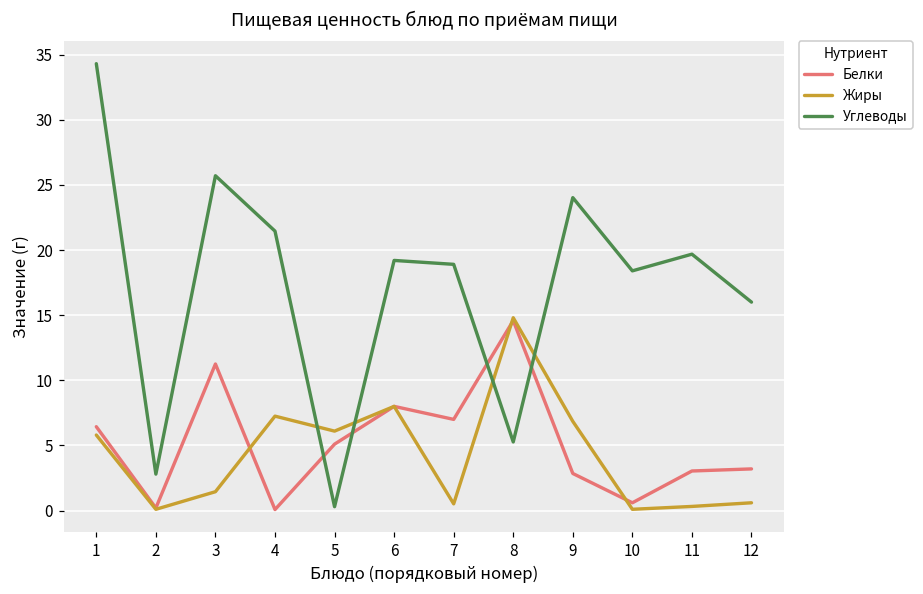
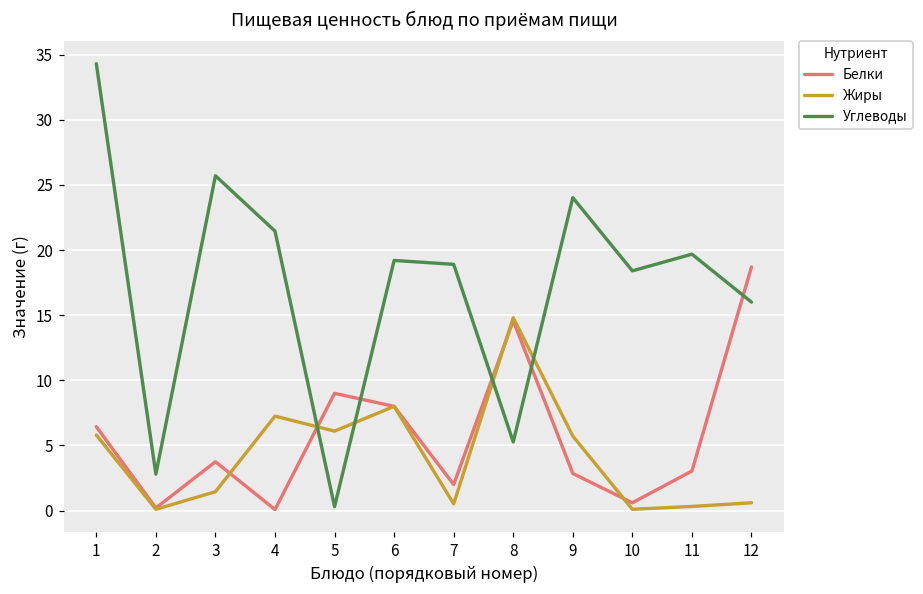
  {
    "Белки": {
      "1": 6.4,
-     "3": 11.3,
+     "3": 3.8,
      "4": 0.1,
-     "5": 5.1,
-     "7": 7,
+     "5": 9.0,
+     "7": 2,
      "8": 14.6,
      "9": 2.9,
      "10": 0.6,
      "11": 3.0,
-     "12": 3.2
+     "12": 18.7
    },
    "Жиры": {
      "1": 5.8,
      "3": 1.5,
      "4": 7.3,
      "5": 6.1,
      "7": 0.5,
      "8": 14.8,
-     "9": 6.9,
+     "9": 5.7,
      "10": 0.1,
      "11": 0.3,
      "12": 0.6
    },
    "Углеводы": {
      "1": 34.3,
      "2": 2.8,
      "3": 25.7,
      "4": 21.5,
      "5": 0.3,
      "6": 19.2,
      "7": 18.9,
      "8": 5.3,
      "9": 24.0,
      "10": 18.4,
      "11": 19.7,
      "12": 16.0
    }
  }
